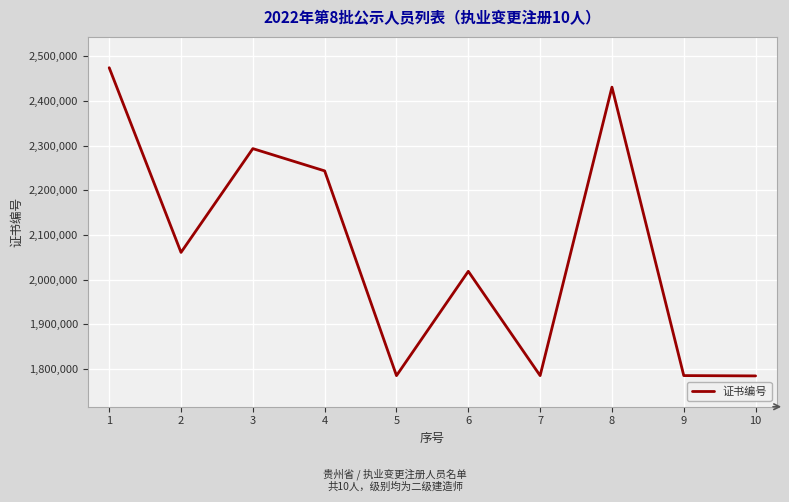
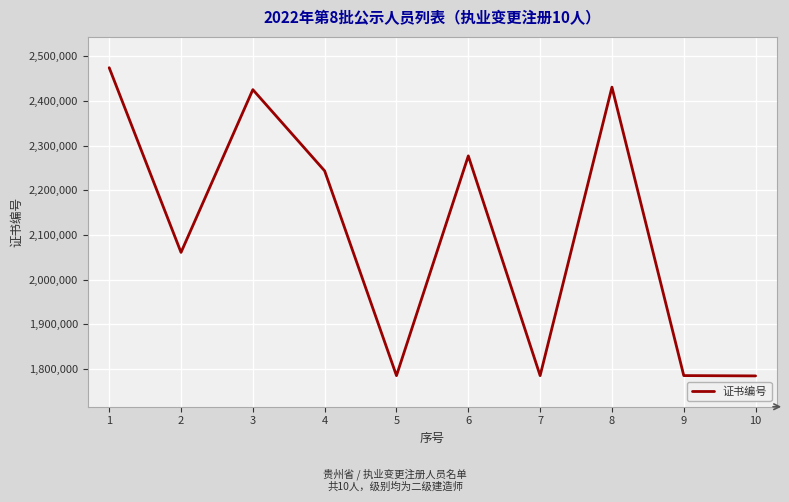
  {
    "1": "2,470,000",
    "2": "2,060,000",
-   "3": "2,290,000",
+   "3": "2,430,000",
    "4": "2,240,000",
    "5": "1,790,000",
-   "6": "2,020,000",
+   "6": "2,280,000",
    "7": "1,790,000",
    "8": "2,430,000",
    "9": "1,790,000",
    "10": "1,780,000"
  }
